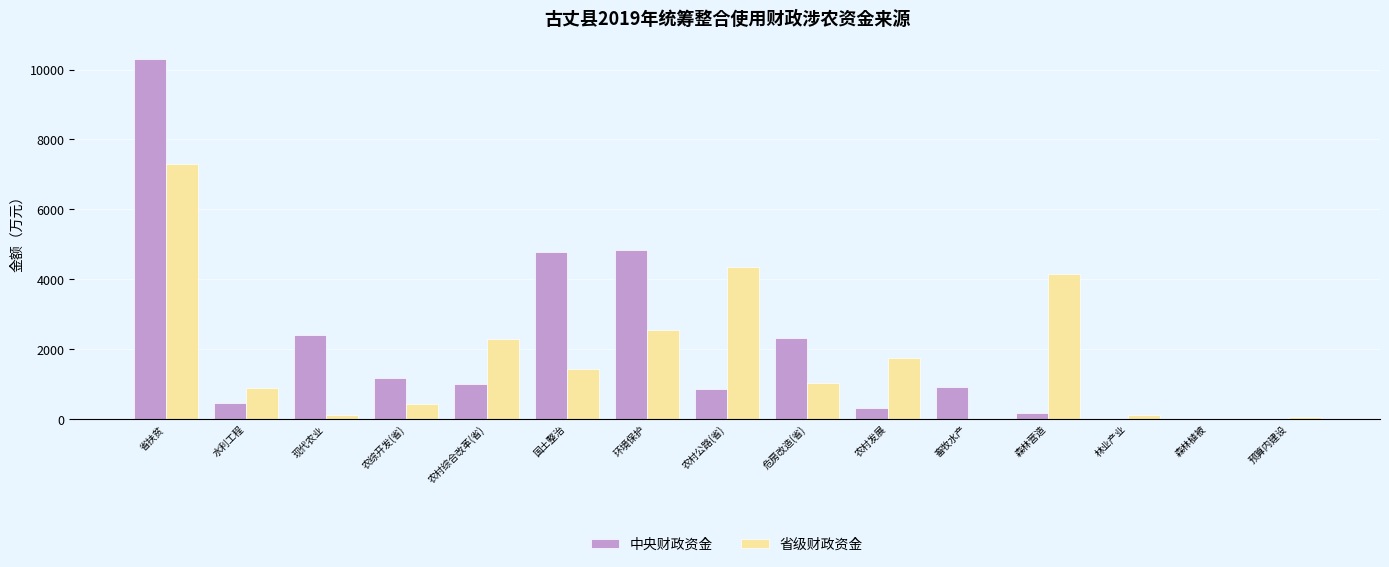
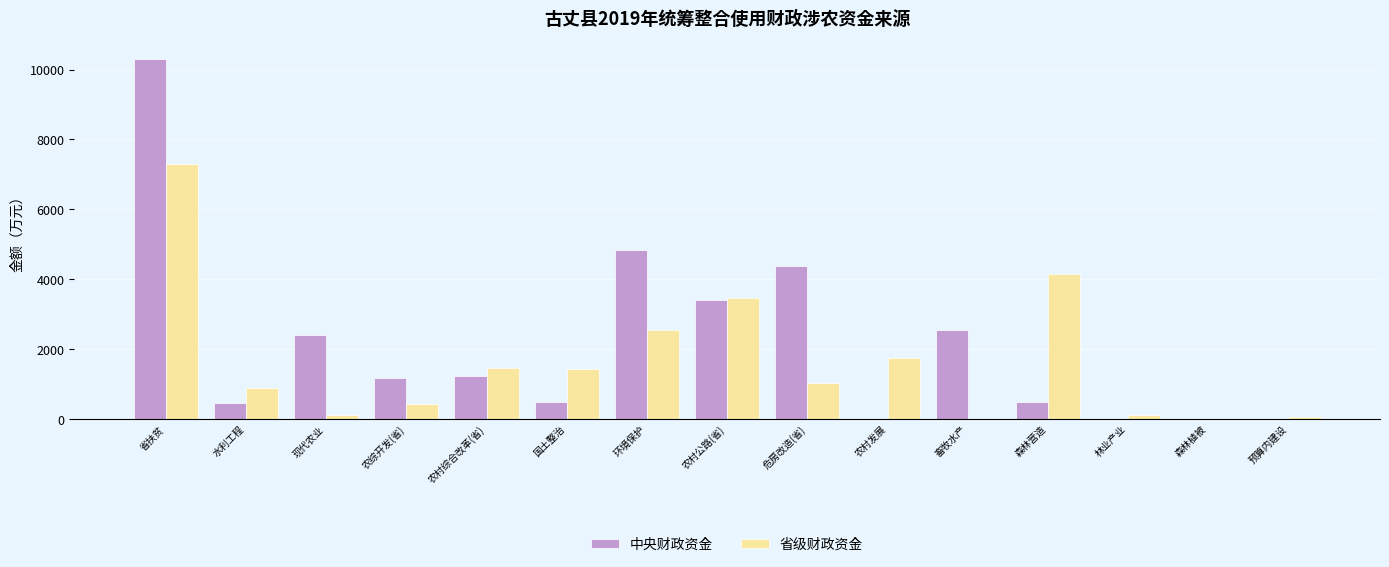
  {
    "中央财政资金": {
      "省扶贫": 10300,
      "水利工程": 500,
      "现代农业": 2400,
      "农综开发(省)": 1200,
-     "农村综合改革(省)": 1000,
-     "国土整治": 4800,
+     "农村综合改革(省)": 1200,
+     "国土整治": 500,
      "环境保护": 4800,
-     "农村公路(省)": 900,
-     "危房改造(省)": 2300,
-     "农村发展": 300,
-     "畜牧水产": 900,
-     "森林营造": 200,
+     "农村公路(省)": 3400,
+     "危房改造(省)": 4400,
+     "农村发展": 0,
+     "畜牧水产": 2600,
+     "森林营造": 500,
      "林业产业": 0,
      "森林植被": 0,
      "预算内建设": 0
    },
    "省级财政资金": {
      "省扶贫": 7300,
      "水利工程": 900,
      "现代农业": 100,
      "农综开发(省)": 400,
-     "农村综合改革(省)": 2300,
+     "农村综合改革(省)": 1500,
      "国土整治": 1400,
      "环境保护": 2500,
-     "农村公路(省)": 4400,
+     "农村公路(省)": 3500,
      "危房改造(省)": 1000,
      "农村发展": 1800,
      "森林营造": 4200,
      "林业产业": 100
    }
  }
